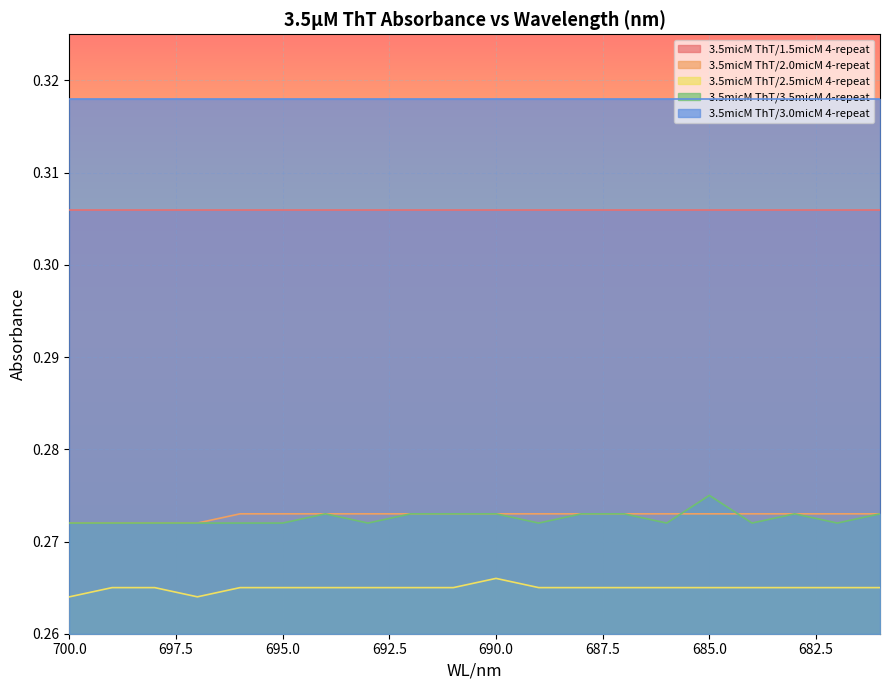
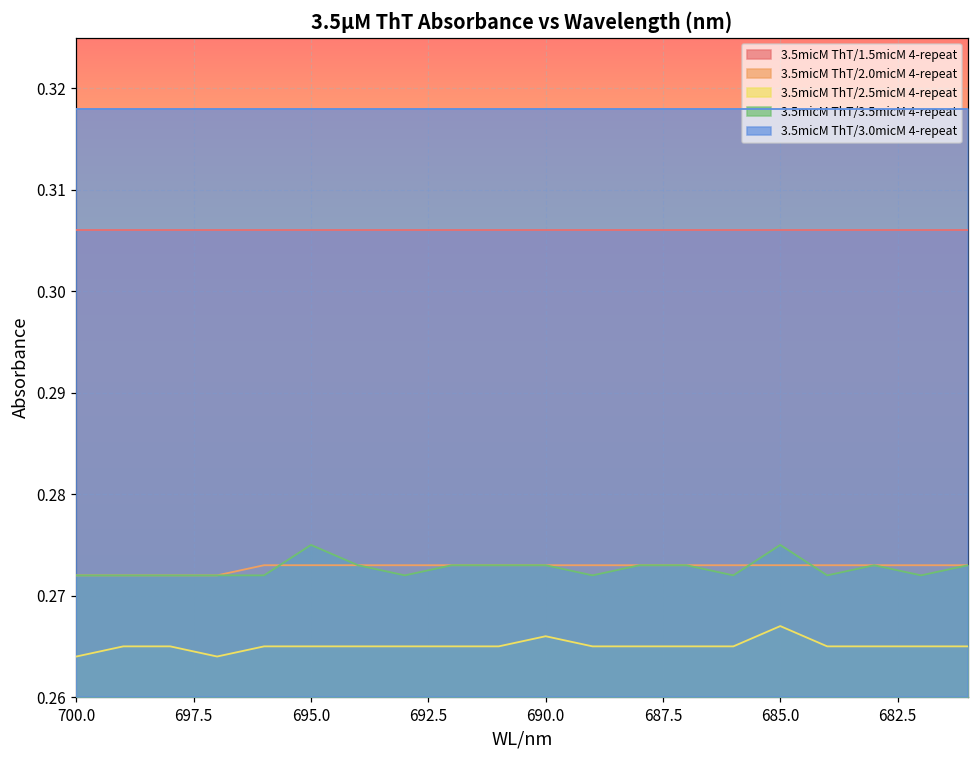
  {
    "3.5micM ThT/2.5micM 4-repeat": {
      "700.0": 0.264,
      "695.0": 0.265,
      "690.0": 0.266,
-     "685.0": 0.265
+     "685.0": 0.267
    },
    "3.5micM ThT/3.5micM 4-repeat": {
-     "695.0": 0.272,
+     "695.0": 0.275,
      "685.0": 0.275
    },
    "3.5micM ThT/3.0micM 4-repeat": {
      "700.0": 0.318,
      "695.0": 0.318,
      "690.0": 0.318
    }
  }
